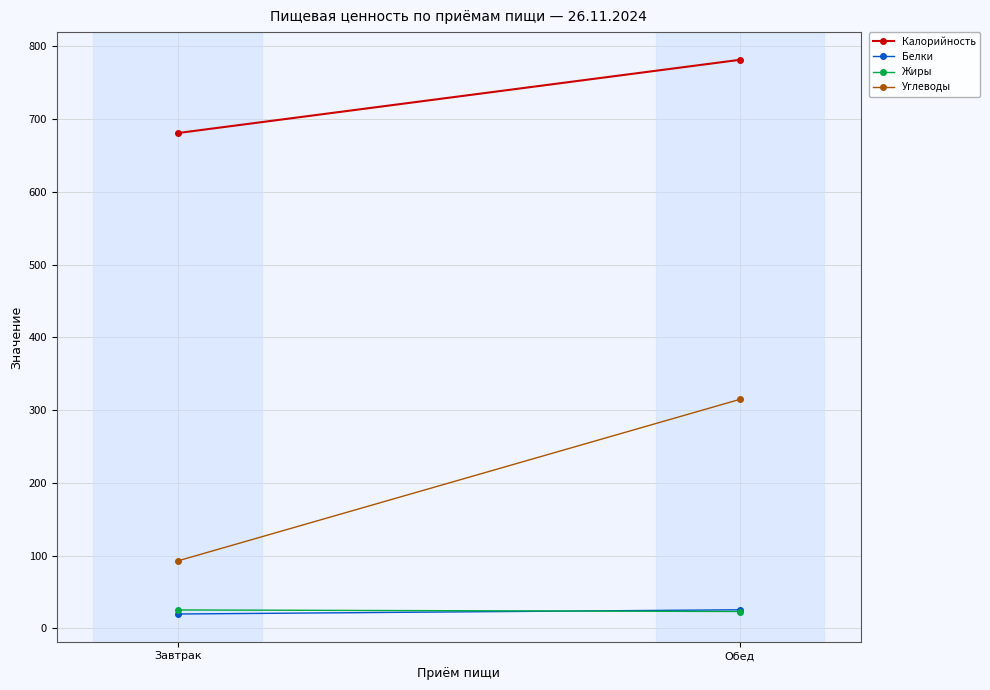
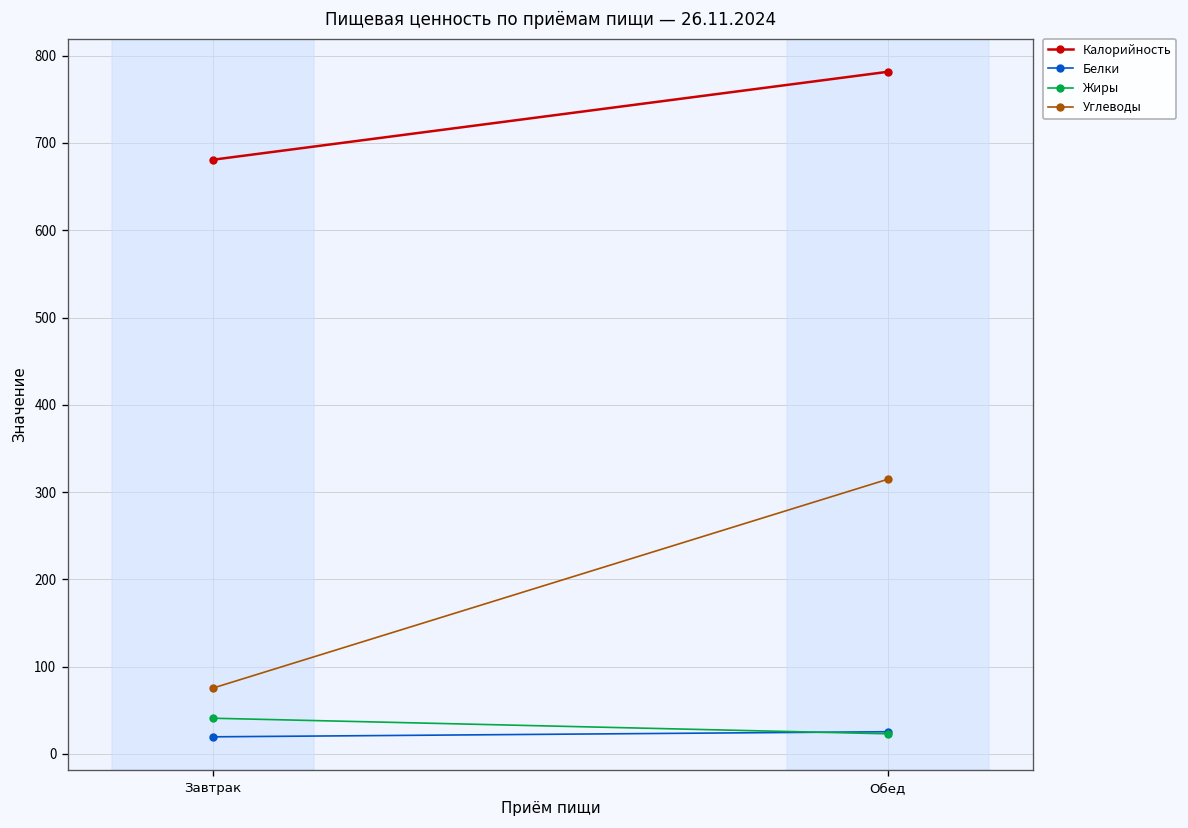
  {
    "Калорийность": {
      "Завтрак": 680,
      "Обед": 780
    },
    "Белки": {
      "Завтрак": 20
    },
    "Жиры": {
-     "Завтрак": 30
+     "Завтрак": 40
    },
    "Углеводы": {
-     "Завтрак": 90,
+     "Завтрак": 80,
      "Обед": 310
    }
  }
